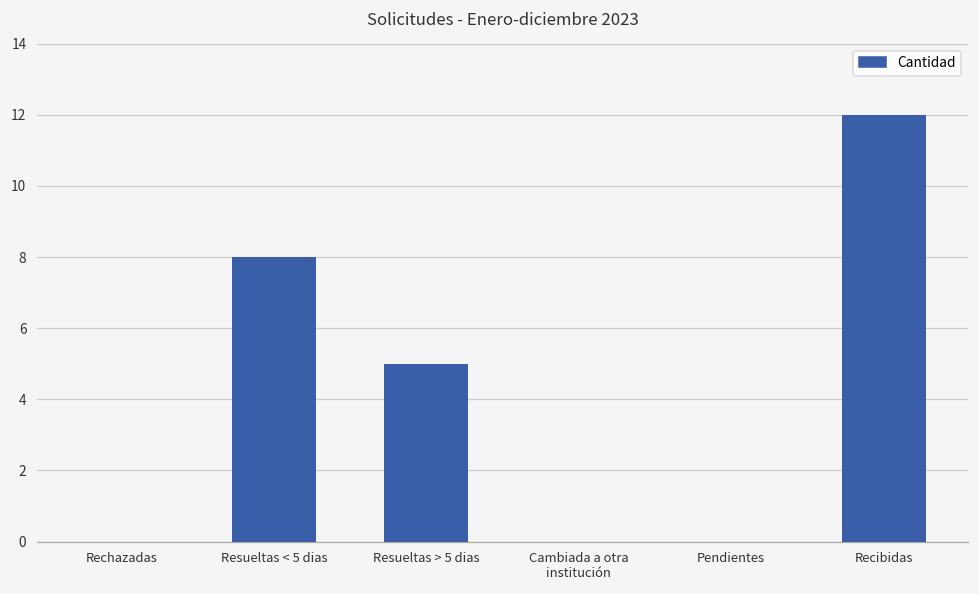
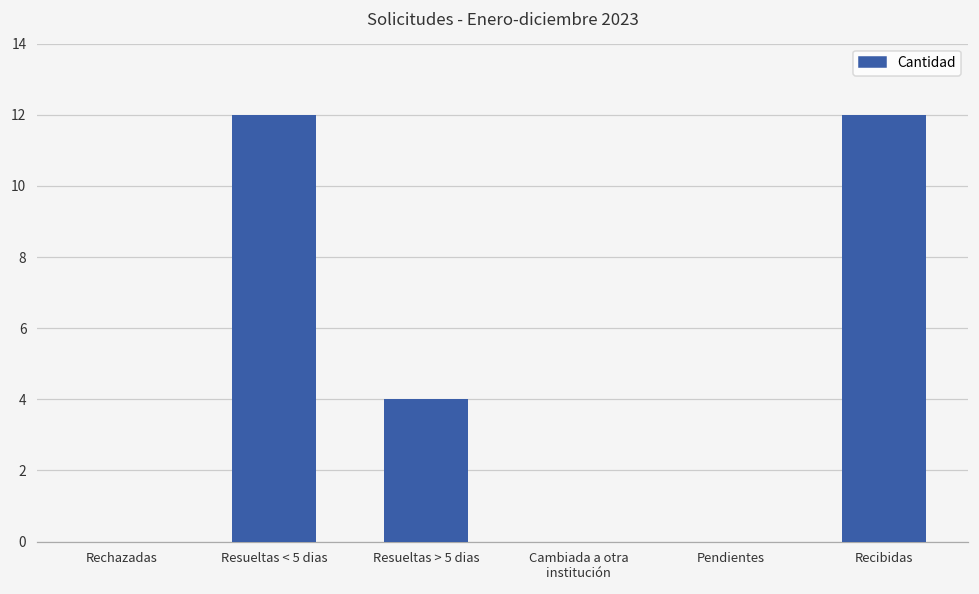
  {
    "Rechazadas": 0,
-   "Resueltas < 5 dias": 8,
-   "Resueltas > 5 dias": 5,
+   "Resueltas < 5 dias": 12,
+   "Resueltas > 5 dias": 4,
    "Cambiada a otra institución": 0,
    "Pendientes": 0,
    "Recibidas": 12
  }
